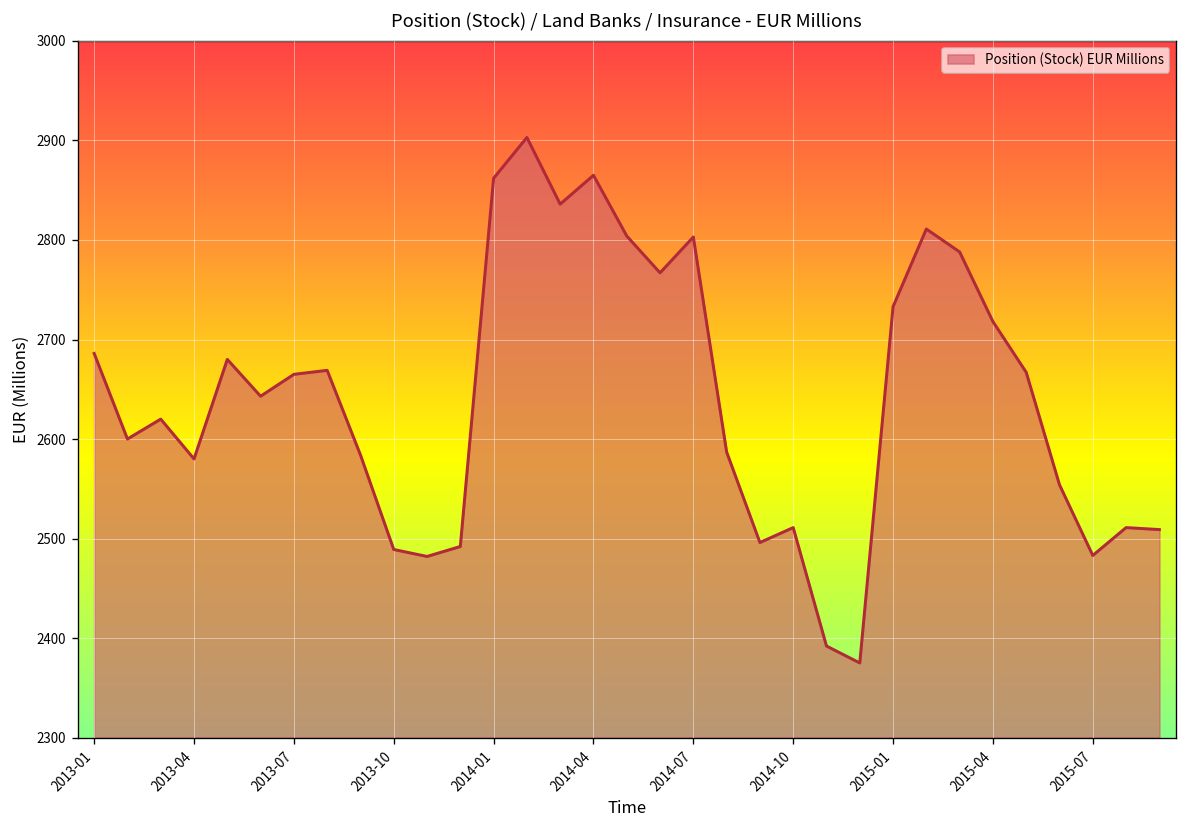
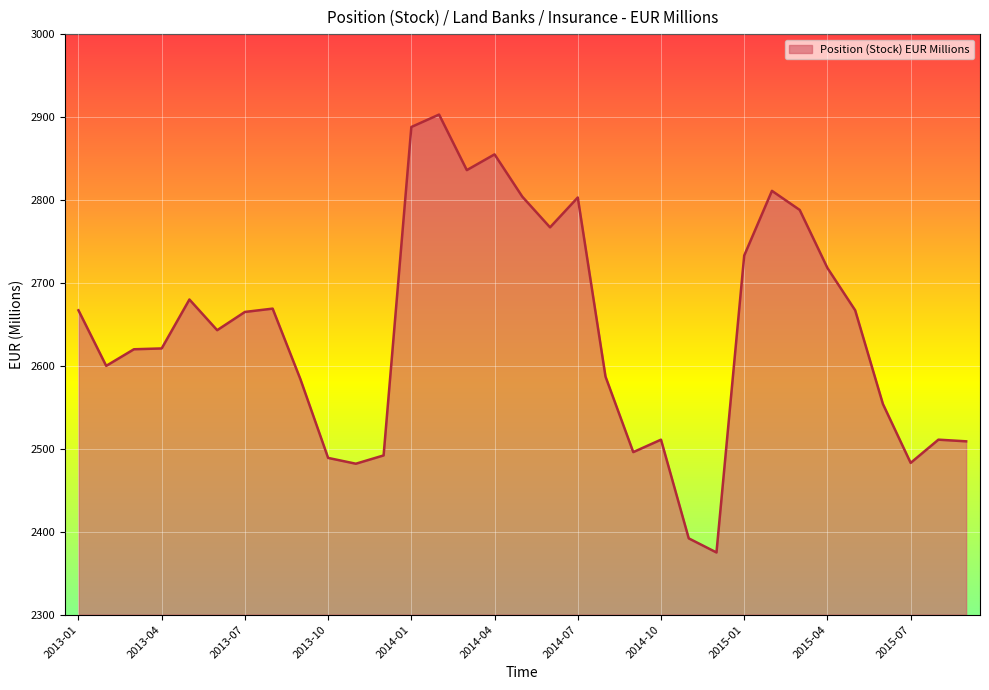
  {
-   "2013-01": 2690,
-   "2013-04": 2580,
+   "2013-01": 2670,
+   "2013-04": 2620,
    "2013-07": 2670,
    "2013-10": 2490,
-   "2014-01": 2860,
-   "2014-04": 2870,
+   "2014-01": 2890,
+   "2014-04": 2860,
    "2014-07": 2800,
    "2014-10": 2510,
    "2015-01": 2730,
    "2015-04": 2720,
    "2015-07": 2480
  }
